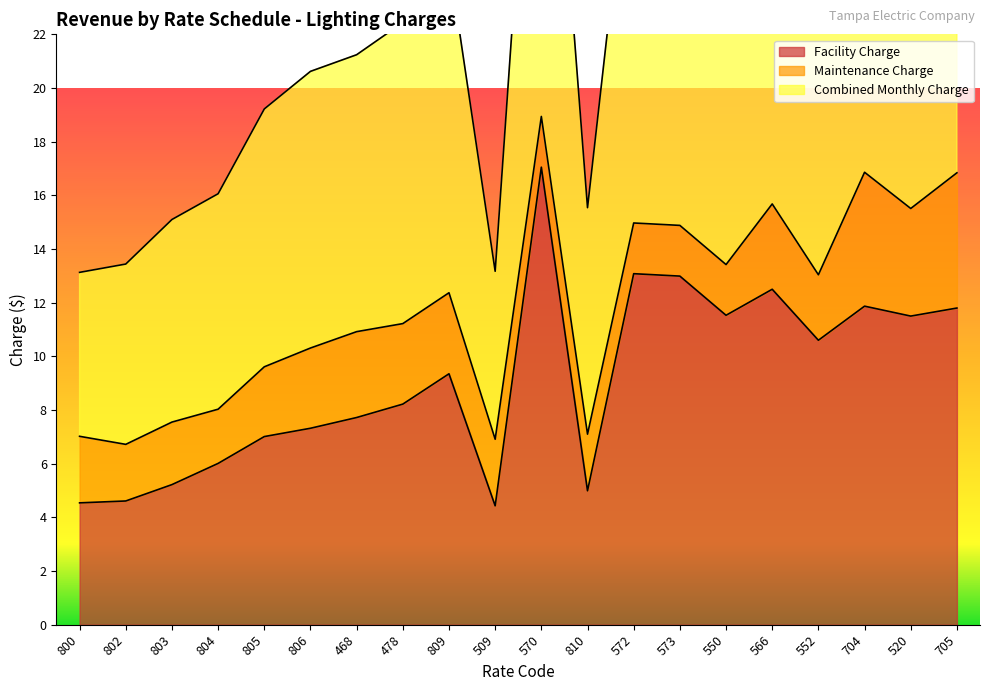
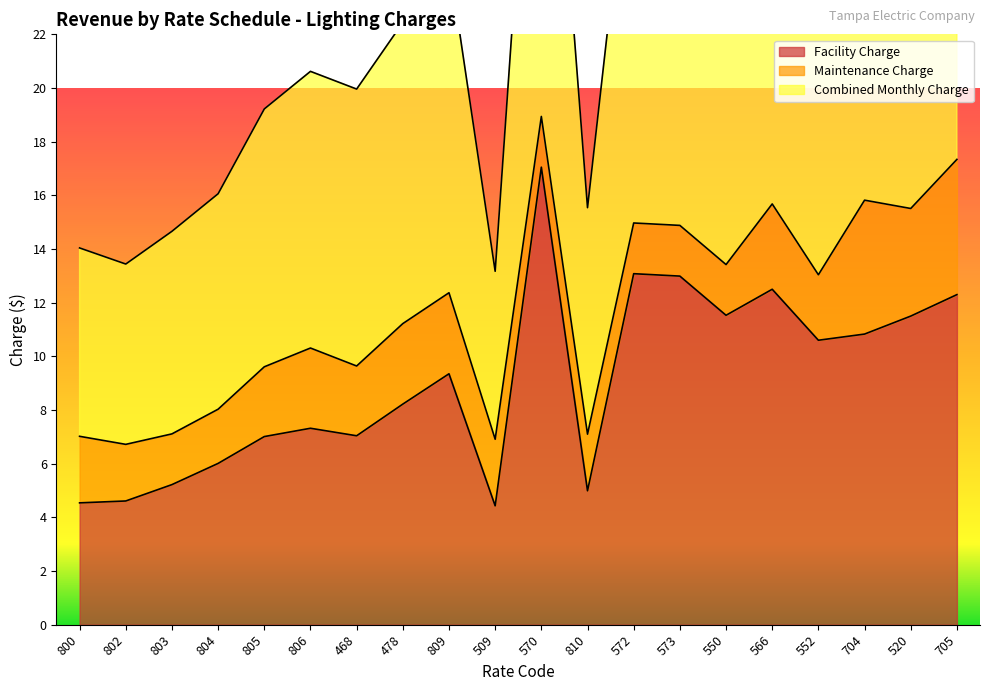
  {
    "Facility Charge": {
      "800": 4.5,
      "802": 4.6,
      "803": 5.2,
      "804": 6.0,
      "805": 7.0,
      "806": 7.3,
-     "468": 7.7,
+     "468": 7.0,
      "478": 8.2,
      "809": 9.4,
      "509": 4.4,
      "570": 17.1,
      "810": 5.0,
      "572": 13.1,
      "573": 13.0,
      "550": 11.5,
      "566": 12.5,
      "552": 10.6,
-     "704": 11.9,
+     "704": 10.8,
      "520": 11.5,
-     "705": 11.8
+     "705": 12.3
    },
    "Maintenance Charge": {
      "800": 2.5,
      "802": 2.1,
-     "803": 2.3,
+     "803": 1.9,
      "804": 2.0,
      "805": 2.6,
      "806": 3.0,
-     "468": 3.2,
+     "468": 2.6,
      "478": 3.0,
      "809": 3.0,
      "509": 2.5,
      "570": 1.9,
      "810": 2.1,
      "572": 1.9,
      "573": 1.9,
      "550": 1.9,
      "566": 3.2,
      "552": 2.4,
      "704": 5.0,
      "520": 4.0,
      "705": 5.0
    },
    "Combined Monthly Charge": {
-     "800": 6.1,
+     "800": 7.0,
      "802": 6.7,
      "803": 7.6,
      "804": 8.0,
      "805": 9.6,
      "806": 10.3,
      "468": 10.3,
      "509": 6.3,
      "810": 8.4
    }
  }
